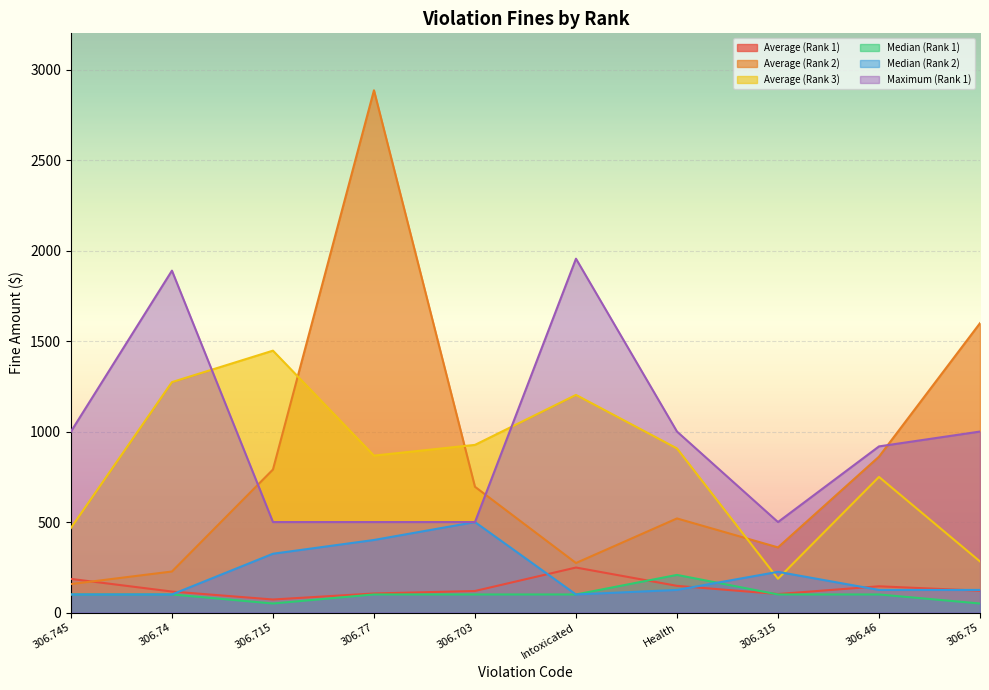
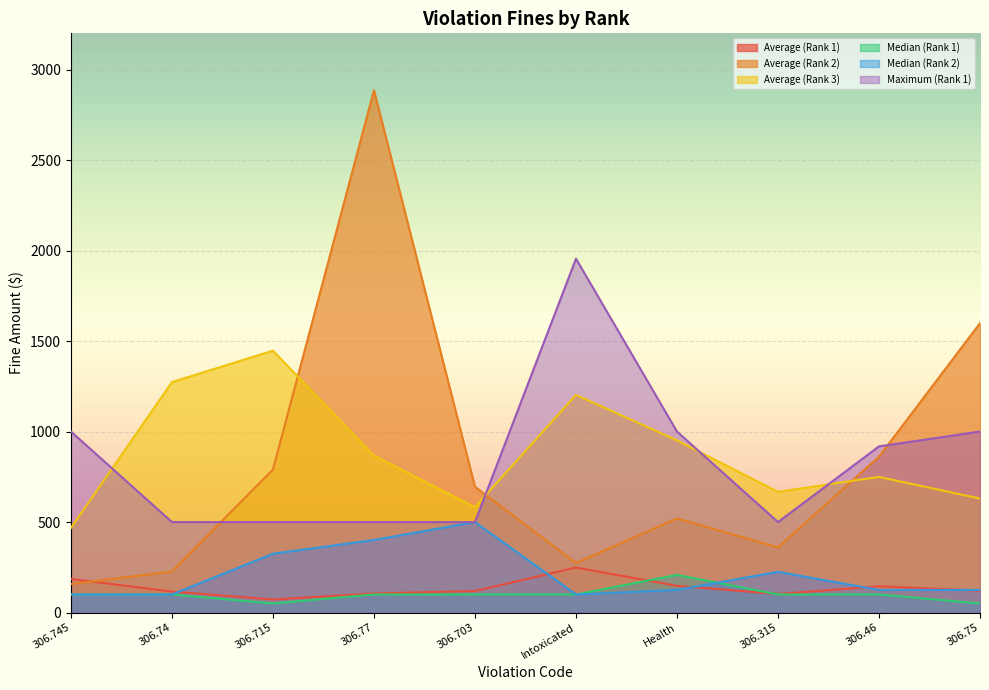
  {
    "Average (Rank 3)": {
      "306.745": 470,
      "306.74": 1270,
      "306.715": 1450,
      "306.77": 870,
-     "306.703": 930,
+     "306.703": 580,
      "Intoxicated": 1200,
-     "Health": 910,
-     "306.315": 190,
+     "Health": 950,
+     "306.315": 670,
      "306.46": 750,
-     "306.75": 280
+     "306.75": 630
    },
    "Median (Rank 1)": {
      "306.715": 50,
      "306.703": 100,
      "Health": 210,
      "306.46": 100,
      "306.75": 50
    },
    "Median (Rank 2)": {
      "306.715": 330,
      "306.77": 400,
      "Health": 130,
      "306.315": 230,
      "306.46": 130
    },
    "Maximum (Rank 1)": {
      "306.745": 1000,
-     "306.74": 1890,
+     "306.74": 500,
      "306.715": 500,
      "306.77": 500,
      "Intoxicated": 1960,
      "Health": 1000,
      "306.315": 500,
      "306.46": 920,
      "306.75": 1000
    }
  }
